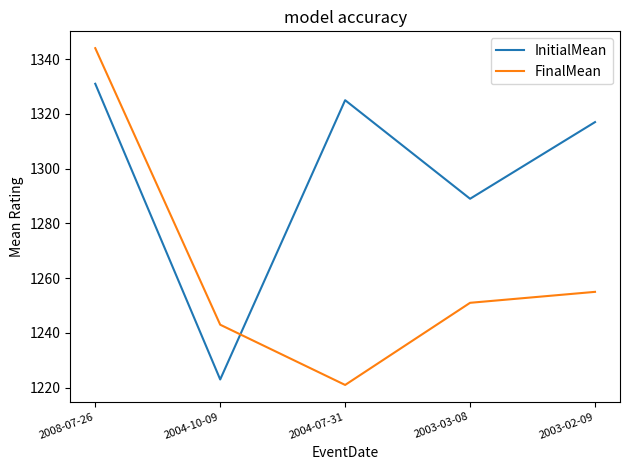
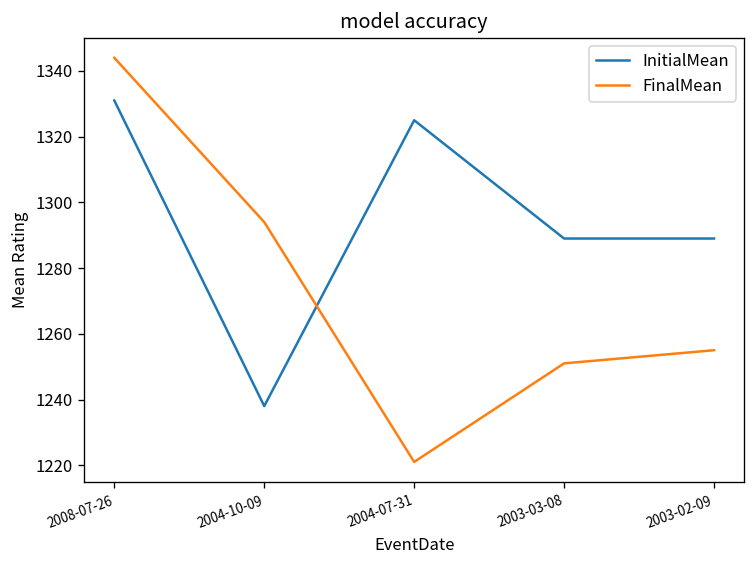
  {
    "InitialMean": {
      "2008-07-26": 1331,
-     "2004-10-09": 1223,
+     "2004-10-09": 1238,
      "2004-07-31": 1325,
      "2003-03-08": 1289,
-     "2003-02-09": 1317
+     "2003-02-09": 1289
    },
    "FinalMean": {
      "2008-07-26": 1344,
-     "2004-10-09": 1243,
+     "2004-10-09": 1294,
      "2004-07-31": 1221,
      "2003-03-08": 1251,
      "2003-02-09": 1255
    }
  }
